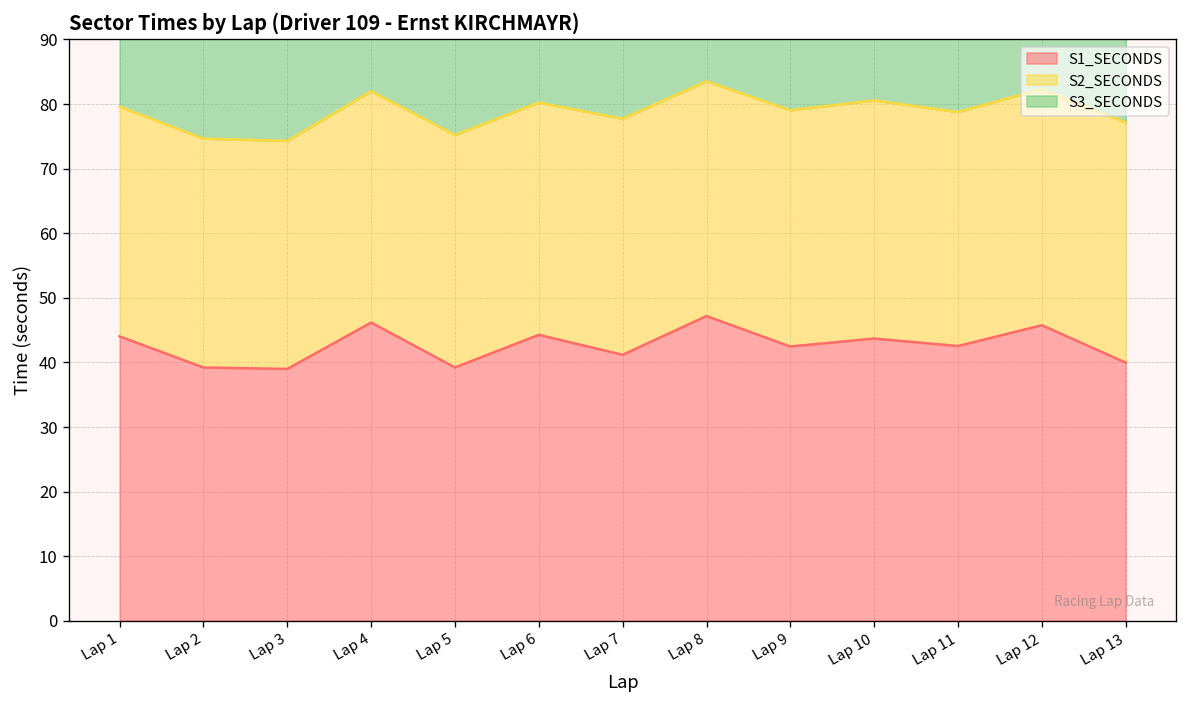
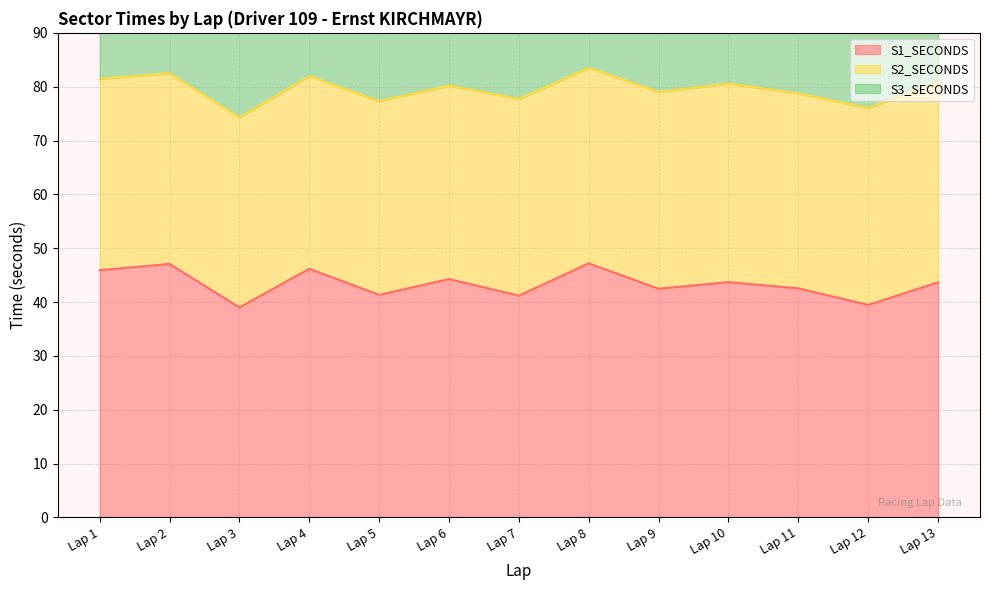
  {
    "S1_SECONDS": {
-     "Lap 1": 44,
-     "Lap 2": 39,
+     "Lap 1": 46,
+     "Lap 2": 47,
      "Lap 3": 39,
      "Lap 4": 46,
-     "Lap 5": 39,
+     "Lap 5": 41,
      "Lap 6": 44,
      "Lap 7": 41,
      "Lap 8": 47,
      "Lap 9": 42,
      "Lap 10": 44,
      "Lap 11": 43,
-     "Lap 12": 46,
-     "Lap 13": 40
+     "Lap 12": 39,
+     "Lap 13": 44
    },
    "S2_SECONDS": {
      "Lap 1": 36,
      "Lap 2": 35,
      "Lap 3": 35,
      "Lap 4": 36,
      "Lap 5": 36,
      "Lap 6": 36,
      "Lap 7": 37,
      "Lap 8": 36,
      "Lap 9": 37,
      "Lap 10": 37,
      "Lap 11": 36
    }
  }
